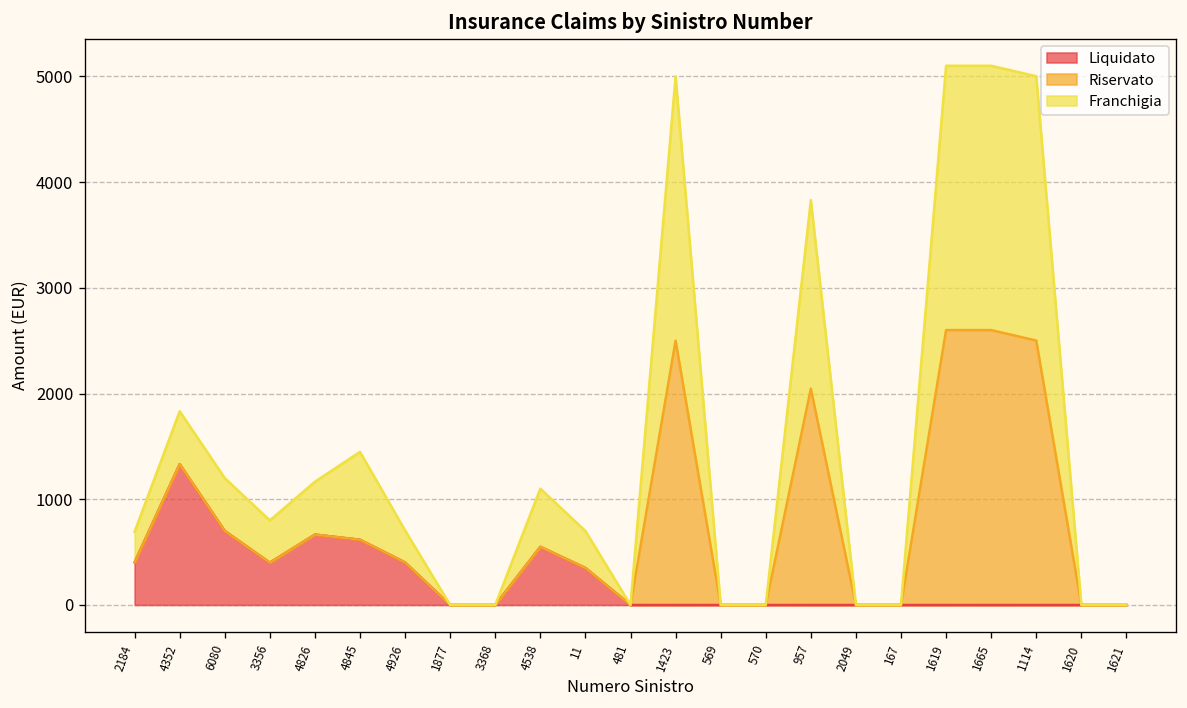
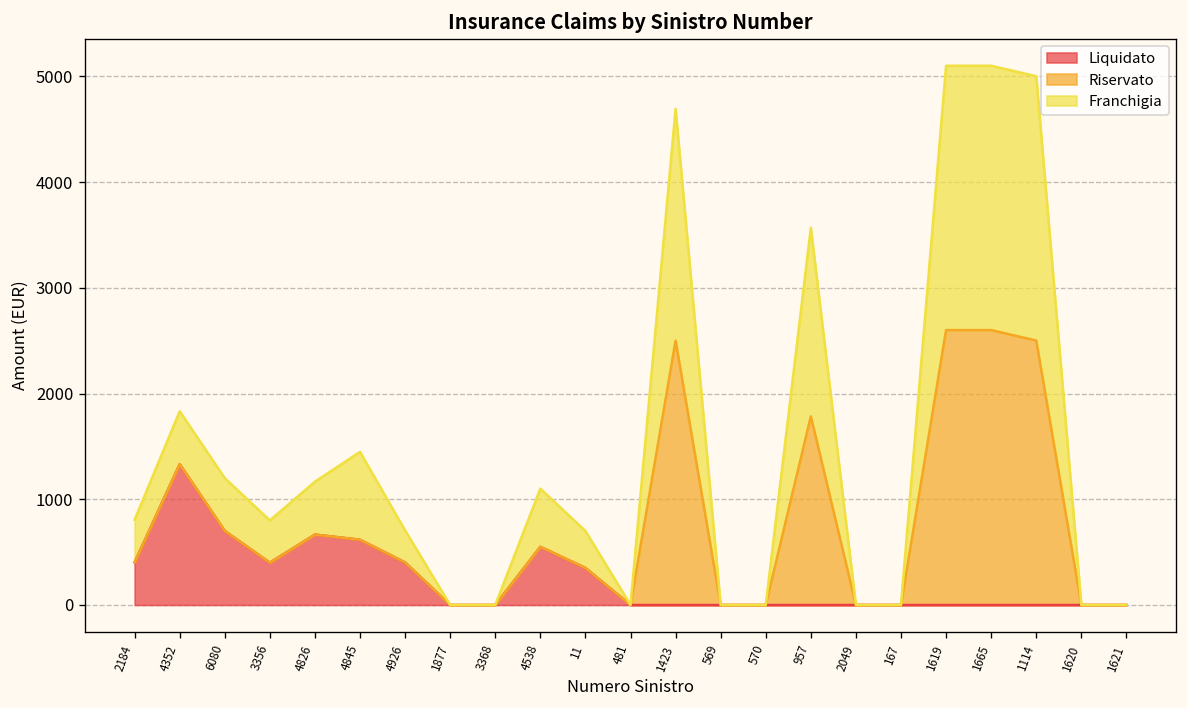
  {
    "Liquidato": {
      "1423": 0,
      "957": 0,
      "1619": 0,
      "1665": 0,
      "1114": 0
    },
    "Riservato": {
      "1423": 2500,
-     "957": 2000,
+     "957": 1800,
      "1619": 2600,
      "1665": 2600,
      "1114": 2500
    },
    "Franchigia": {
-     "2184": 300,
+     "2184": 400,
      "4352": 500,
      "6080": 500,
      "3356": 400,
      "4826": 500,
      "4845": 800,
      "4926": 300,
      "4538": 600,
      "11": 400,
-     "1423": 2500,
+     "1423": 2200,
      "957": 1800,
      "1619": 2500,
      "1665": 2500,
      "1114": 2500
    }
  }
